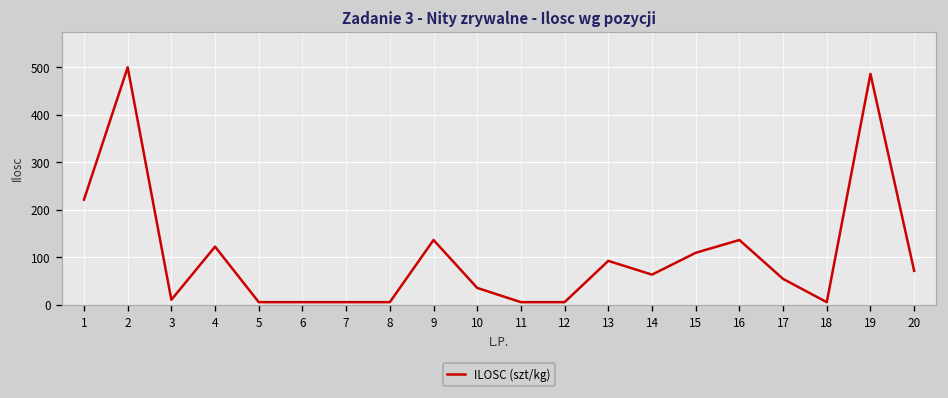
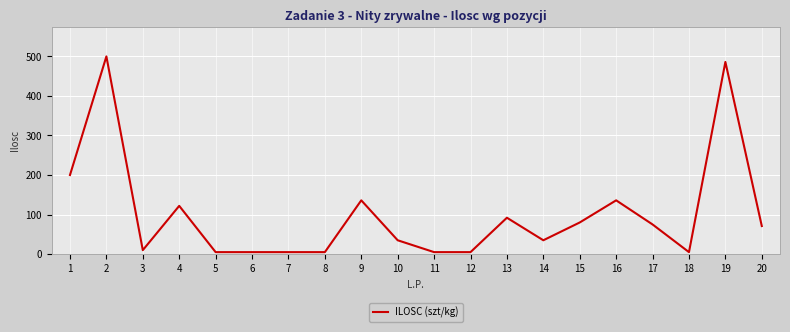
  {
-   "1": 220,
+   "1": 200,
    "2": 500,
    "3": 10,
    "4": 120,
    "5": 10,
    "6": 10,
    "7": 10,
    "8": 10,
    "9": 140,
    "10": 40,
    "11": 10,
    "12": 10,
    "13": 90,
-   "14": 60,
-   "15": 110,
+   "14": 40,
+   "15": 80,
    "16": 140,
-   "17": 50,
+   "17": 80,
    "18": 10,
    "19": 490,
    "20": 70
  }
